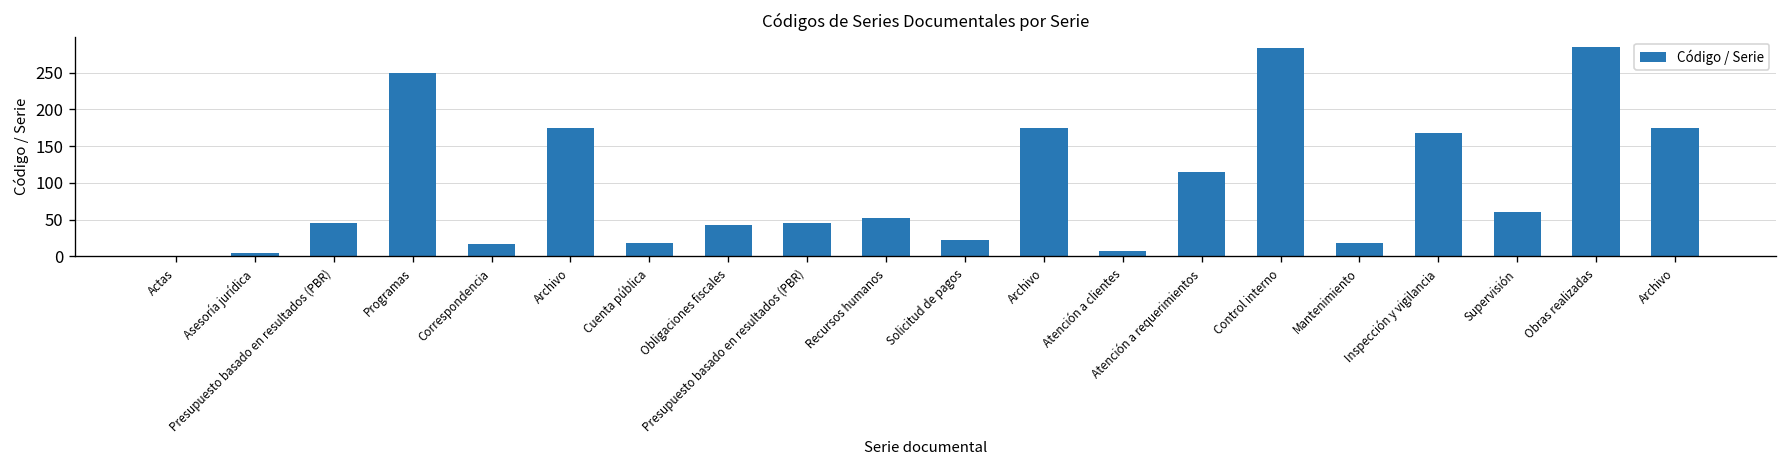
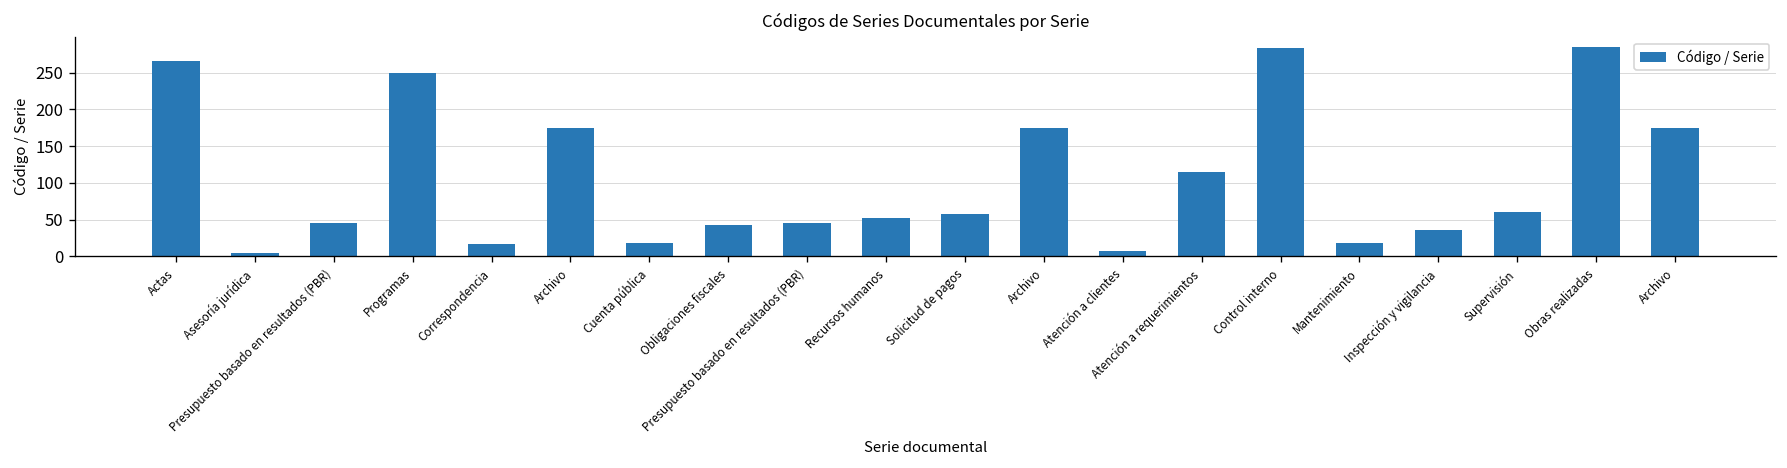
  {
-   "Actas": 0,
+   "Actas": 270,
    "Asesoría jurídica": 10,
    "Programas": 250,
    "Correspondencia": 20,
    "Cuenta pública": 20,
    "Obligaciones fiscales": 40,
    "Recursos humanos": 50,
-   "Solicitud de pagos": 20,
+   "Solicitud de pagos": 60,
    "Atención a clientes": 10,
    "Atención a requerimientos": 120,
    "Control interno": 280,
    "Mantenimiento": 20,
-   "Inspección y vigilancia": 170,
+   "Inspección y vigilancia": 40,
    "Supervisión": 60,
    "Obras realizadas": 280
  }
